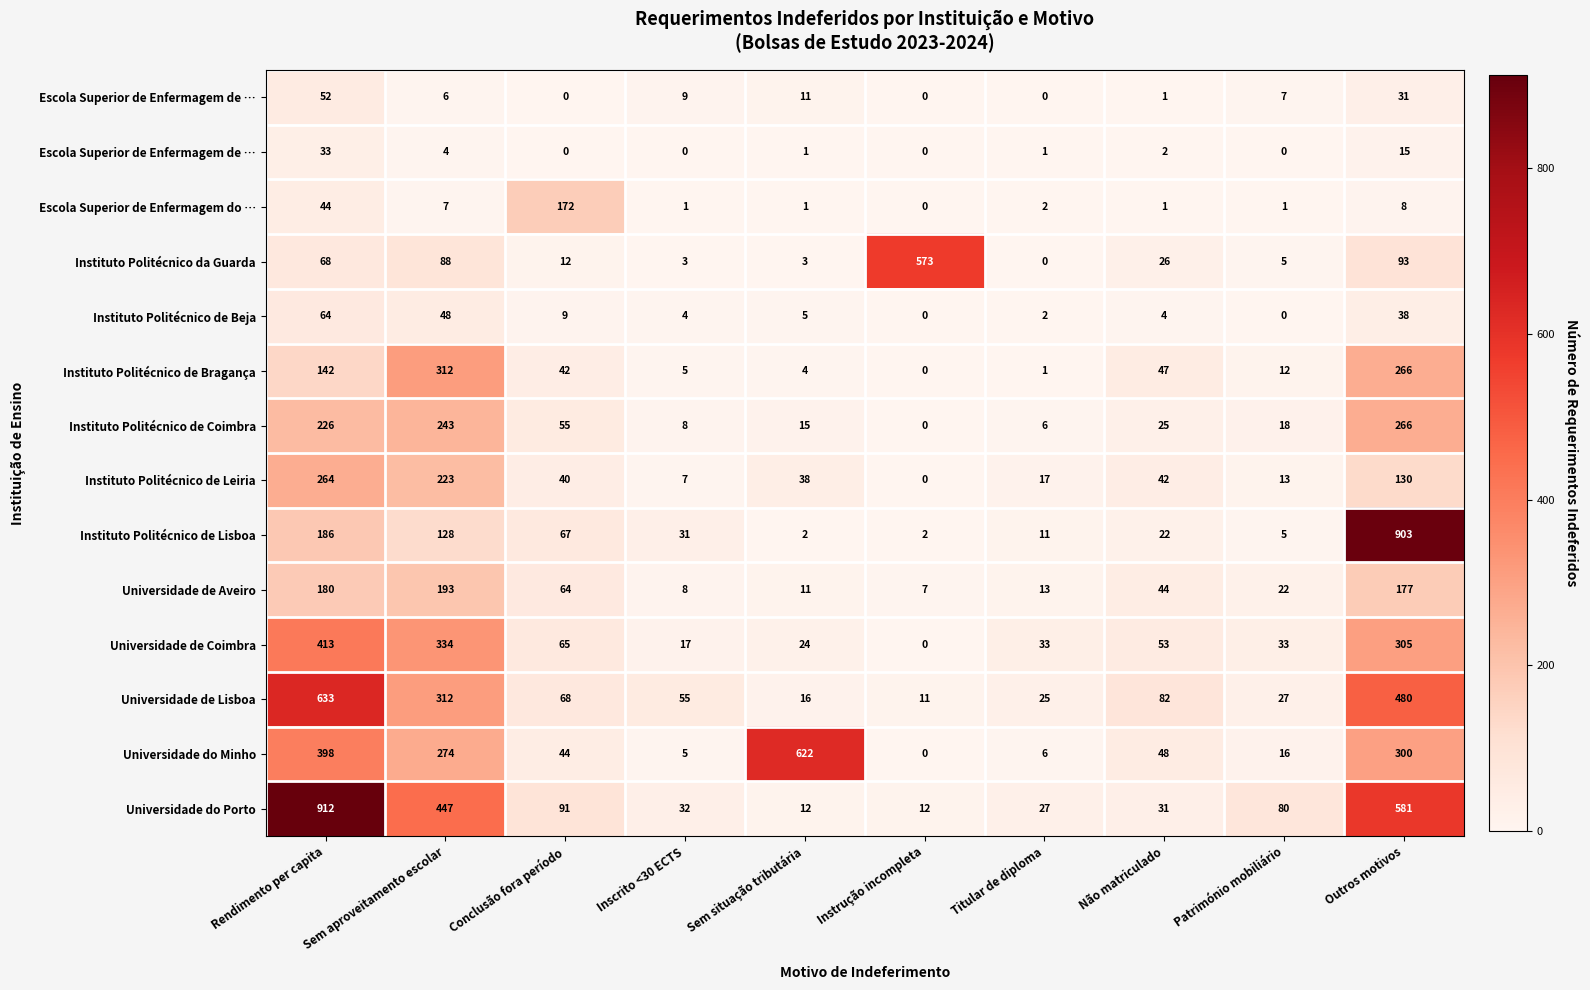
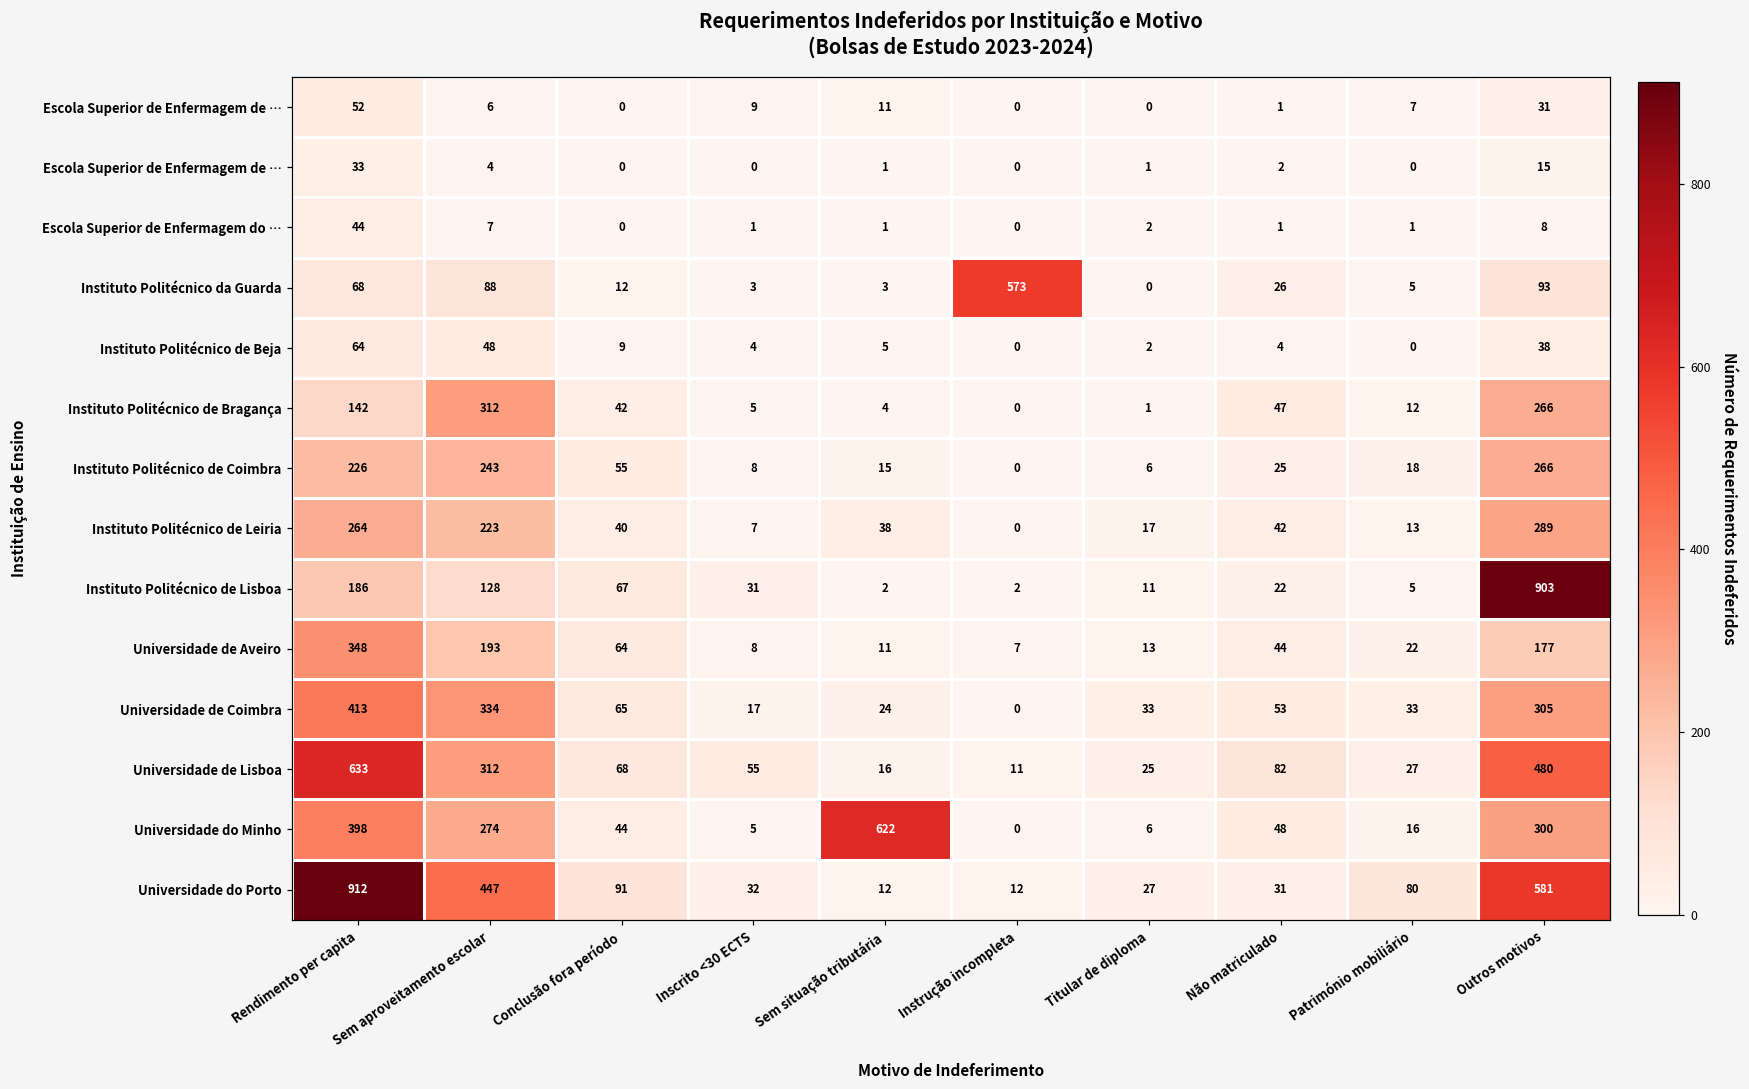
  {
    "Escola Superior de Enfermagem do …": {
      "Rendimento per capita": 44,
      "Sem aproveitamento escolar": 7,
-     "Conclusão fora período": 172,
+     "Conclusão fora período": 0,
      "Inscrito <30 ECTS": 1,
      "Sem situação tributária": 1,
      "Instrução incompleta": 0,
      "Titular de diploma": 2,
      "Não matriculado": 1,
      "Património mobiliário": 1,
      "Outros motivos": 8
    },
    "Instituto Politécnico da Guarda": {
      "Rendimento per capita": 68,
      "Sem aproveitamento escolar": 88,
      "Conclusão fora período": 12,
      "Inscrito <30 ECTS": 3,
      "Sem situação tributária": 3,
      "Instrução incompleta": 573,
      "Titular de diploma": 0,
      "Não matriculado": 26,
      "Património mobiliário": 5,
      "Outros motivos": 93
    },
    "Instituto Politécnico de Beja": {
      "Rendimento per capita": 64,
      "Sem aproveitamento escolar": 48,
      "Conclusão fora período": 9,
      "Inscrito <30 ECTS": 4,
      "Sem situação tributária": 5,
      "Instrução incompleta": 0,
      "Titular de diploma": 2,
      "Não matriculado": 4,
      "Património mobiliário": 0,
      "Outros motivos": 38
    },
    "Instituto Politécnico de Bragança": {
      "Rendimento per capita": 142,
      "Sem aproveitamento escolar": 312,
      "Conclusão fora período": 42,
      "Inscrito <30 ECTS": 5,
      "Sem situação tributária": 4,
      "Instrução incompleta": 0,
      "Titular de diploma": 1,
      "Não matriculado": 47,
      "Património mobiliário": 12,
      "Outros motivos": 266
    },
    "Instituto Politécnico de Coimbra": {
      "Rendimento per capita": 226,
      "Sem aproveitamento escolar": 243,
      "Conclusão fora período": 55,
      "Inscrito <30 ECTS": 8,
      "Sem situação tributária": 15,
      "Instrução incompleta": 0,
      "Titular de diploma": 6,
      "Não matriculado": 25,
      "Património mobiliário": 18,
      "Outros motivos": 266
    },
    "Instituto Politécnico de Leiria": {
      "Rendimento per capita": 264,
      "Sem aproveitamento escolar": 223,
      "Conclusão fora período": 40,
      "Inscrito <30 ECTS": 7,
      "Sem situação tributária": 38,
      "Instrução incompleta": 0,
      "Titular de diploma": 17,
      "Não matriculado": 42,
      "Património mobiliário": 13,
-     "Outros motivos": 130
+     "Outros motivos": 289
    },
    "Instituto Politécnico de Lisboa": {
      "Rendimento per capita": 186,
      "Sem aproveitamento escolar": 128,
      "Conclusão fora período": 67,
      "Inscrito <30 ECTS": 31,
      "Sem situação tributária": 2,
      "Instrução incompleta": 2,
      "Titular de diploma": 11,
      "Não matriculado": 22,
      "Património mobiliário": 5,
      "Outros motivos": 903
    },
    "Universidade de Aveiro": {
-     "Rendimento per capita": 180,
+     "Rendimento per capita": 348,
      "Sem aproveitamento escolar": 193,
      "Conclusão fora período": 64,
      "Inscrito <30 ECTS": 8,
      "Sem situação tributária": 11,
      "Instrução incompleta": 7,
      "Titular de diploma": 13,
      "Não matriculado": 44,
      "Património mobiliário": 22,
      "Outros motivos": 177
    },
    "Universidade de Coimbra": {
      "Rendimento per capita": 413,
      "Sem aproveitamento escolar": 334,
      "Conclusão fora período": 65,
      "Inscrito <30 ECTS": 17,
      "Sem situação tributária": 24,
      "Instrução incompleta": 0,
      "Titular de diploma": 33,
      "Não matriculado": 53,
      "Património mobiliário": 33,
      "Outros motivos": 305
    },
    "Universidade de Lisboa": {
      "Rendimento per capita": 633,
      "Sem aproveitamento escolar": 312,
      "Conclusão fora período": 68,
      "Inscrito <30 ECTS": 55,
      "Sem situação tributária": 16,
      "Instrução incompleta": 11,
      "Titular de diploma": 25,
      "Não matriculado": 82,
      "Património mobiliário": 27,
      "Outros motivos": 480
    },
    "Universidade do Minho": {
      "Rendimento per capita": 398,
      "Sem aproveitamento escolar": 274,
      "Conclusão fora período": 44,
      "Inscrito <30 ECTS": 5,
      "Sem situação tributária": 622,
      "Instrução incompleta": 0,
      "Titular de diploma": 6,
      "Não matriculado": 48,
      "Património mobiliário": 16,
      "Outros motivos": 300
    },
    "Universidade do Porto": {
      "Rendimento per capita": 912,
      "Sem aproveitamento escolar": 447,
      "Conclusão fora período": 91,
      "Inscrito <30 ECTS": 32,
      "Sem situação tributária": 12,
      "Instrução incompleta": 12,
      "Titular de diploma": 27,
      "Não matriculado": 31,
      "Património mobiliário": 80,
      "Outros motivos": 581
    }
  }
